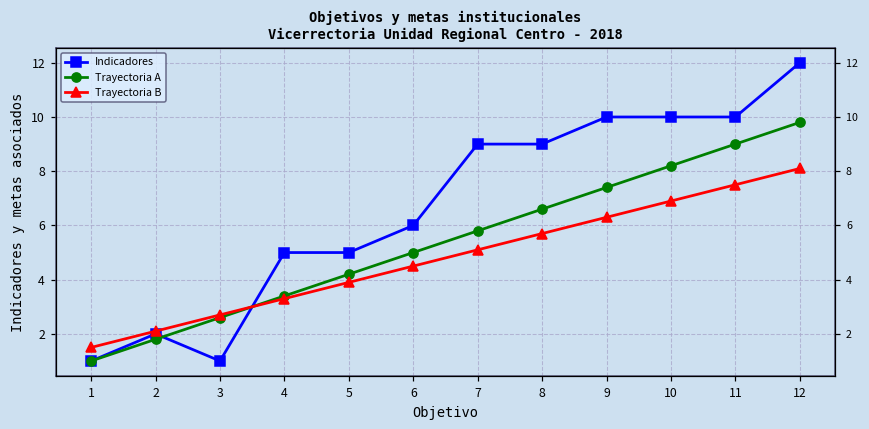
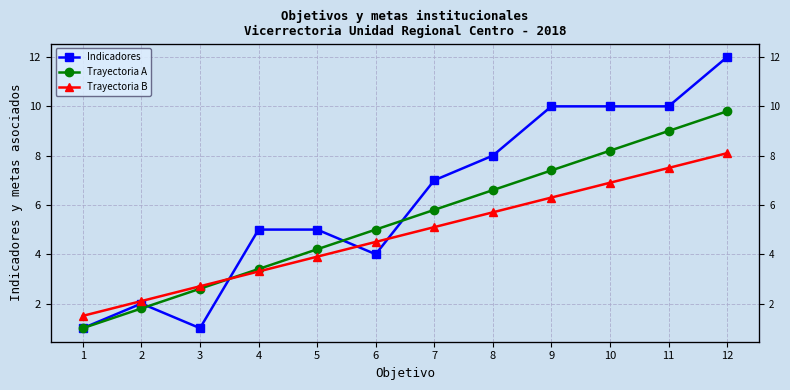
  {
    "Indicadores": {
      "3": 1,
      "4": 5,
      "5": 5,
-     "6": 6,
-     "7": 9,
-     "8": 9,
+     "6": 4,
+     "7": 7,
+     "8": 8,
      "9": 10,
      "10": 10,
      "11": 10,
      "12": 12
    },
    "Trayectoria A": {
      "2": 1.8,
      "5": 4.2,
      "6": 5,
      "7": 5.8,
      "8": 6.6,
      "9": 7.4,
      "10": 8.2,
      "11": 9,
      "12": 9.8
    },
    "Trayectoria B": {
      "1": 1.5,
      "5": 4,
      "6": 4.5,
      "7": 5,
      "8": 5.7,
      "9": 6.3,
      "10": 7,
      "11": 7.5,
      "12": 8
    }
  }
